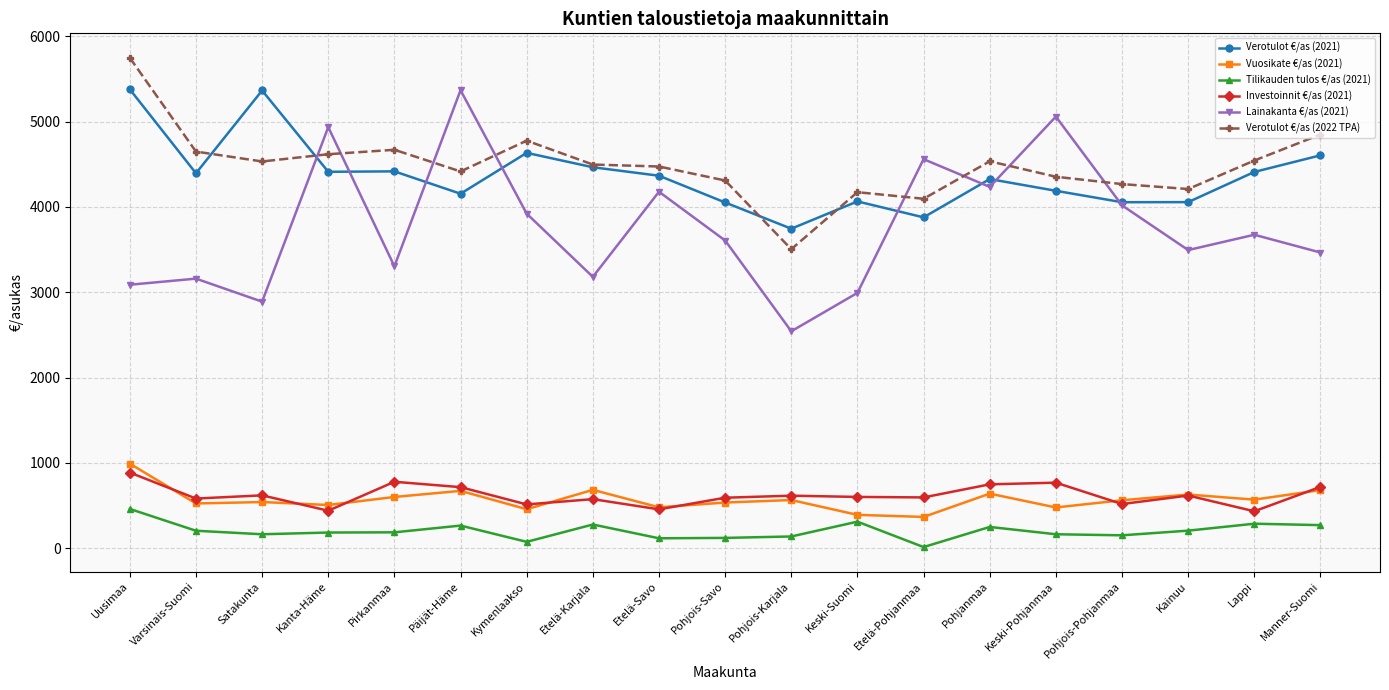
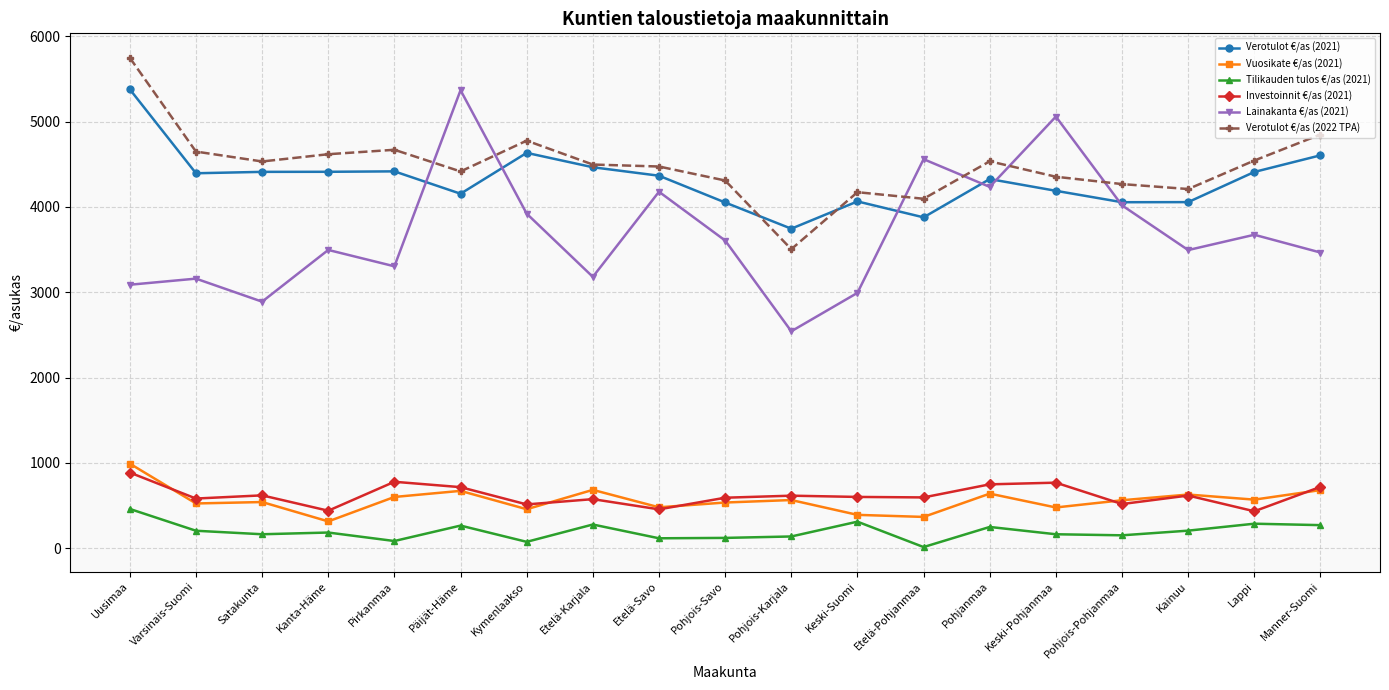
  {
    "Verotulot €/as (2021)": {
      "Uusimaa": 5400,
      "Varsinais-Suomi": 4400,
-     "Satakunta": 5400,
+     "Satakunta": 4400,
      "Kanta-Häme": 4400,
      "Pirkanmaa": 4400,
      "Päijät-Häme": 4200,
      "Kymenlaakso": 4600,
      "Etelä-Karjala": 4500,
      "Etelä-Savo": 4400,
      "Pohjois-Savo": 4100,
      "Pohjois-Karjala": 3700,
      "Keski-Suomi": 4100,
      "Etelä-Pohjanmaa": 3900,
      "Pohjanmaa": 4300,
      "Keski-Pohjanmaa": 4200,
      "Pohjois-Pohjanmaa": 4100,
      "Kainuu": 4100,
      "Lappi": 4400,
      "Manner-Suomi": 4600
    },
    "Vuosikate €/as (2021)": {
      "Uusimaa": 1000,
      "Varsinais-Suomi": 500,
      "Satakunta": 500,
-     "Kanta-Häme": 500,
+     "Kanta-Häme": 300,
      "Pirkanmaa": 600,
      "Päijät-Häme": 700,
      "Kymenlaakso": 500,
      "Etelä-Karjala": 700,
      "Pohjois-Savo": 500,
      "Pohjois-Karjala": 600,
      "Keski-Suomi": 400,
      "Etelä-Pohjanmaa": 400,
      "Pohjanmaa": 600,
      "Keski-Pohjanmaa": 500,
      "Pohjois-Pohjanmaa": 600,
      "Lappi": 600,
      "Manner-Suomi": 700
    },
    "Tilikauden tulos €/as (2021)": {
      "Uusimaa": 500,
      "Varsinais-Suomi": 200,
      "Satakunta": 200,
      "Kanta-Häme": 200,
-     "Pirkanmaa": 200,
+     "Pirkanmaa": 100,
      "Päijät-Häme": 300,
      "Kymenlaakso": 100,
      "Etelä-Karjala": 300,
      "Etelä-Savo": 100,
      "Pohjois-Savo": 100,
      "Pohjois-Karjala": 100,
      "Keski-Suomi": 300,
      "Etelä-Pohjanmaa": 0,
      "Pohjanmaa": 200,
      "Keski-Pohjanmaa": 200,
      "Pohjois-Pohjanmaa": 200,
      "Kainuu": 200,
      "Lappi": 300,
      "Manner-Suomi": 300
    },
    "Investoinnit €/as (2021)": {
      "Uusimaa": 900,
      "Varsinais-Suomi": 600,
      "Satakunta": 600,
      "Kanta-Häme": 400,
      "Pirkanmaa": 800,
      "Päijät-Häme": 700,
      "Kymenlaakso": 500,
      "Etelä-Karjala": 600,
      "Pohjois-Savo": 600,
      "Pohjois-Karjala": 600,
      "Keski-Suomi": 600,
      "Etelä-Pohjanmaa": 600,
      "Pohjanmaa": 700,
      "Keski-Pohjanmaa": 800,
      "Pohjois-Pohjanmaa": 500,
      "Lappi": 400,
      "Manner-Suomi": 700
    },
    "Lainakanta €/as (2021)": {
      "Uusimaa": 3100,
      "Varsinais-Suomi": 3200,
      "Satakunta": 2900,
-     "Kanta-Häme": 4900,
+     "Kanta-Häme": 3500,
      "Pirkanmaa": 3300,
      "Päijät-Häme": 5400,
      "Kymenlaakso": 3900,
      "Etelä-Karjala": 3200,
      "Etelä-Savo": 4200,
      "Pohjois-Savo": 3600,
      "Pohjois-Karjala": 2500,
      "Keski-Suomi": 3000,
      "Etelä-Pohjanmaa": 4600,
      "Pohjanmaa": 4200,
      "Keski-Pohjanmaa": 5100,
      "Pohjois-Pohjanmaa": 4000,
      "Kainuu": 3500,
      "Lappi": 3700,
      "Manner-Suomi": 3500
    },
    "Verotulot €/as (2022 TPA)": {
      "Uusimaa": 5700,
      "Varsinais-Suomi": 4600,
      "Satakunta": 4500,
      "Kanta-Häme": 4600,
      "Pirkanmaa": 4700,
      "Päijät-Häme": 4400,
      "Kymenlaakso": 4800,
      "Etelä-Karjala": 4500,
      "Etelä-Savo": 4500,
      "Pohjois-Savo": 4300,
      "Pohjois-Karjala": 3500,
      "Keski-Suomi": 4200,
      "Etelä-Pohjanmaa": 4100,
      "Pohjanmaa": 4500,
      "Keski-Pohjanmaa": 4400,
      "Pohjois-Pohjanmaa": 4300,
      "Kainuu": 4200,
      "Lappi": 4500
    }
  }
